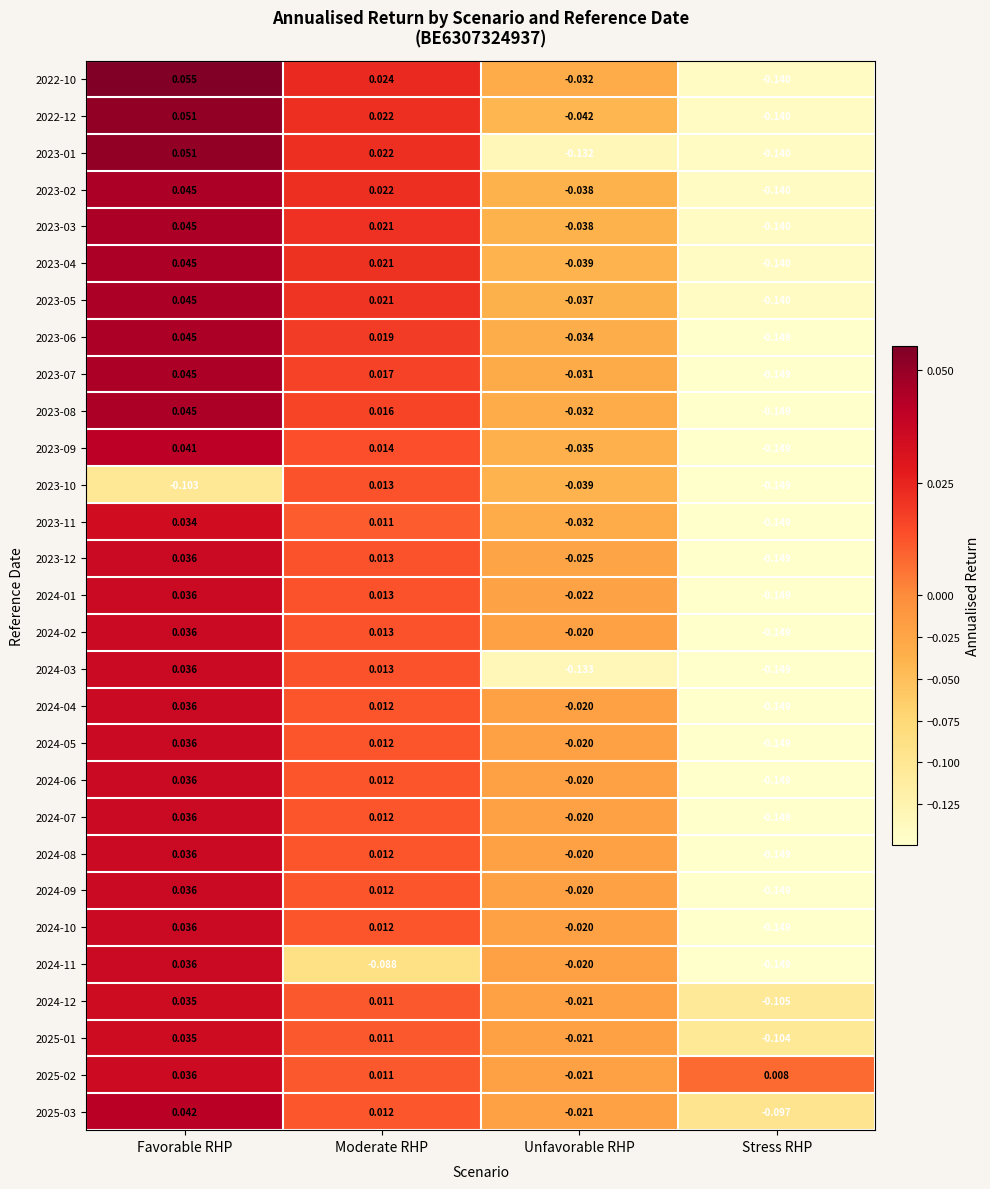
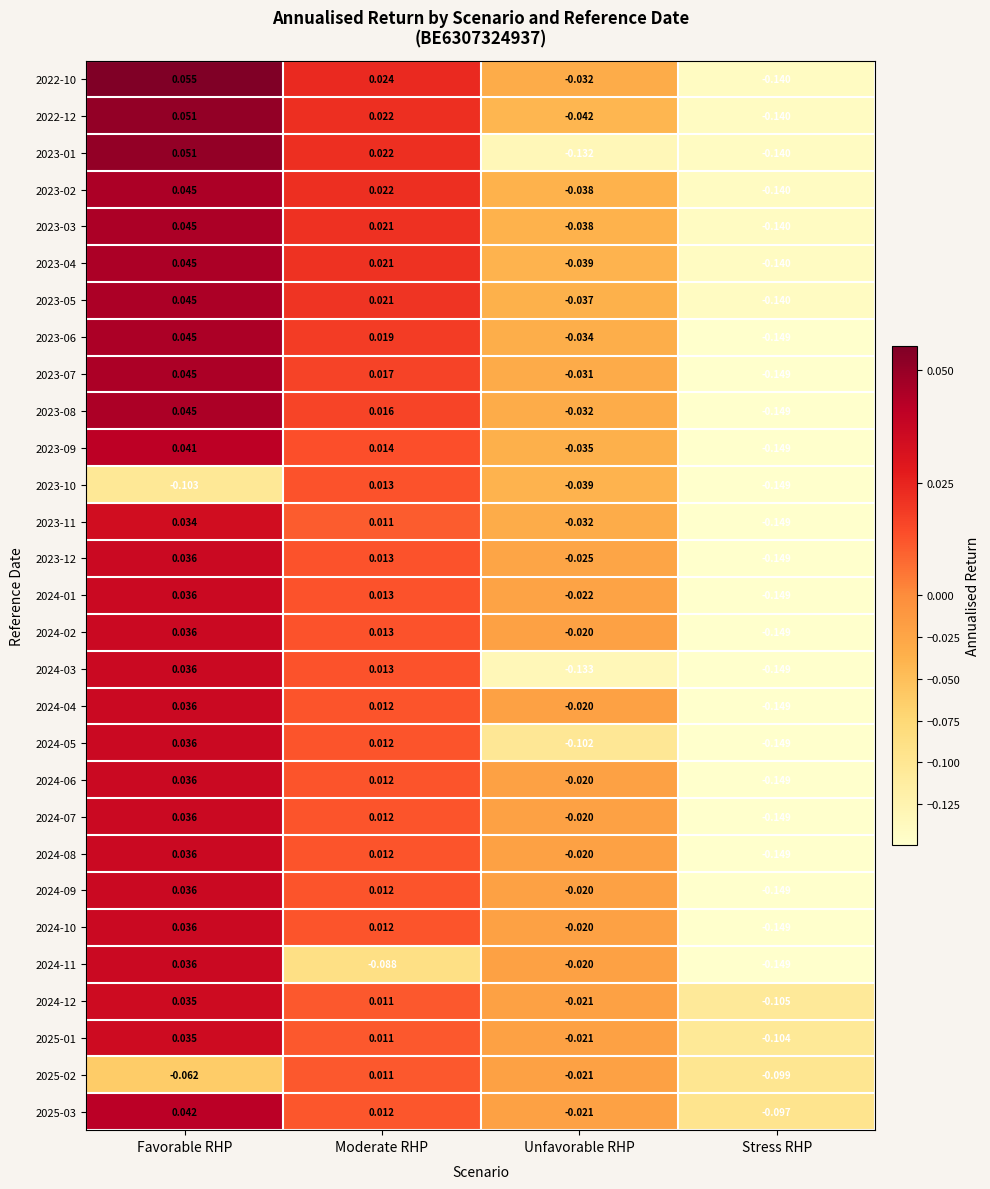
  {
    "2022-10": {
      "Favorable RHP": 0.055,
      "Moderate RHP": 0.024,
      "Unfavorable RHP": -0.032,
      "Stress RHP": -0.140
    },
    "2022-12": {
      "Favorable RHP": 0.051,
      "Moderate RHP": 0.022,
      "Unfavorable RHP": -0.042,
      "Stress RHP": -0.140
    },
    "2023-01": {
      "Favorable RHP": 0.051,
      "Moderate RHP": 0.022,
      "Unfavorable RHP": -0.132,
      "Stress RHP": -0.140
    },
    "2023-02": {
      "Favorable RHP": 0.045,
      "Moderate RHP": 0.022,
      "Unfavorable RHP": -0.038,
      "Stress RHP": -0.140
    },
    "2023-03": {
      "Favorable RHP": 0.045,
      "Moderate RHP": 0.021,
      "Unfavorable RHP": -0.038,
      "Stress RHP": -0.140
    },
    "2023-04": {
      "Favorable RHP": 0.045,
      "Moderate RHP": 0.021,
      "Unfavorable RHP": -0.039,
      "Stress RHP": -0.140
    },
    "2023-05": {
      "Favorable RHP": 0.045,
      "Moderate RHP": 0.021,
      "Unfavorable RHP": -0.037,
      "Stress RHP": -0.140
    },
    "2023-06": {
      "Favorable RHP": 0.045,
      "Moderate RHP": 0.019,
      "Unfavorable RHP": -0.034,
      "Stress RHP": -0.149
    },
    "2023-07": {
      "Favorable RHP": 0.045,
      "Moderate RHP": 0.017,
      "Unfavorable RHP": -0.031,
      "Stress RHP": -0.149
    },
    "2023-08": {
      "Favorable RHP": 0.045,
      "Moderate RHP": 0.016,
      "Unfavorable RHP": -0.032,
      "Stress RHP": -0.149
    },
    "2023-09": {
      "Favorable RHP": 0.041,
      "Moderate RHP": 0.014,
      "Unfavorable RHP": -0.035,
      "Stress RHP": -0.149
    },
    "2023-10": {
      "Favorable RHP": -0.103,
      "Moderate RHP": 0.013,
      "Unfavorable RHP": -0.039,
      "Stress RHP": -0.149
    },
    "2023-11": {
      "Favorable RHP": 0.034,
      "Moderate RHP": 0.011,
      "Unfavorable RHP": -0.032,
      "Stress RHP": -0.149
    },
    "2023-12": {
      "Favorable RHP": 0.036,
      "Moderate RHP": 0.013,
      "Unfavorable RHP": -0.025,
      "Stress RHP": -0.149
    },
    "2024-01": {
      "Favorable RHP": 0.036,
      "Moderate RHP": 0.013,
      "Unfavorable RHP": -0.022,
      "Stress RHP": -0.149
    },
    "2024-02": {
      "Favorable RHP": 0.036,
      "Moderate RHP": 0.013,
      "Unfavorable RHP": -0.020,
      "Stress RHP": -0.149
    },
    "2024-03": {
      "Favorable RHP": 0.036,
      "Moderate RHP": 0.013,
      "Unfavorable RHP": -0.133,
      "Stress RHP": -0.149
    },
    "2024-04": {
      "Favorable RHP": 0.036,
      "Moderate RHP": 0.012,
      "Unfavorable RHP": -0.020,
      "Stress RHP": -0.149
    },
    "2024-05": {
      "Favorable RHP": 0.036,
      "Moderate RHP": 0.012,
-     "Unfavorable RHP": -0.020,
+     "Unfavorable RHP": -0.102,
      "Stress RHP": -0.149
    },
    "2024-06": {
      "Favorable RHP": 0.036,
      "Moderate RHP": 0.012,
      "Unfavorable RHP": -0.020,
      "Stress RHP": -0.149
    },
    "2024-07": {
      "Favorable RHP": 0.036,
      "Moderate RHP": 0.012,
      "Unfavorable RHP": -0.020,
      "Stress RHP": -0.149
    },
    "2024-08": {
      "Favorable RHP": 0.036,
      "Moderate RHP": 0.012,
      "Unfavorable RHP": -0.020,
      "Stress RHP": -0.149
    },
    "2024-09": {
      "Favorable RHP": 0.036,
      "Moderate RHP": 0.012,
      "Unfavorable RHP": -0.020,
      "Stress RHP": -0.149
    },
    "2024-10": {
      "Favorable RHP": 0.036,
      "Moderate RHP": 0.012,
      "Unfavorable RHP": -0.020,
      "Stress RHP": -0.149
    },
    "2024-11": {
      "Favorable RHP": 0.036,
      "Moderate RHP": -0.088,
      "Unfavorable RHP": -0.020,
      "Stress RHP": -0.149
    },
    "2024-12": {
      "Favorable RHP": 0.035,
      "Moderate RHP": 0.011,
      "Unfavorable RHP": -0.021,
      "Stress RHP": -0.105
    },
    "2025-01": {
      "Favorable RHP": 0.035,
      "Moderate RHP": 0.011,
      "Unfavorable RHP": -0.021,
      "Stress RHP": -0.104
    },
    "2025-02": {
-     "Favorable RHP": 0.036,
+     "Favorable RHP": -0.062,
      "Moderate RHP": 0.011,
      "Unfavorable RHP": -0.021,
-     "Stress RHP": 0.008
+     "Stress RHP": -0.099
    },
    "2025-03": {
      "Favorable RHP": 0.042,
      "Moderate RHP": 0.012,
      "Unfavorable RHP": -0.021,
      "Stress RHP": -0.097
    }
  }
